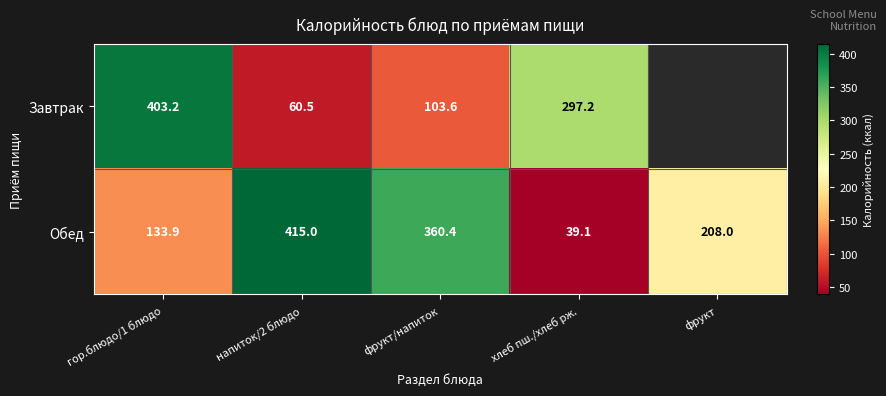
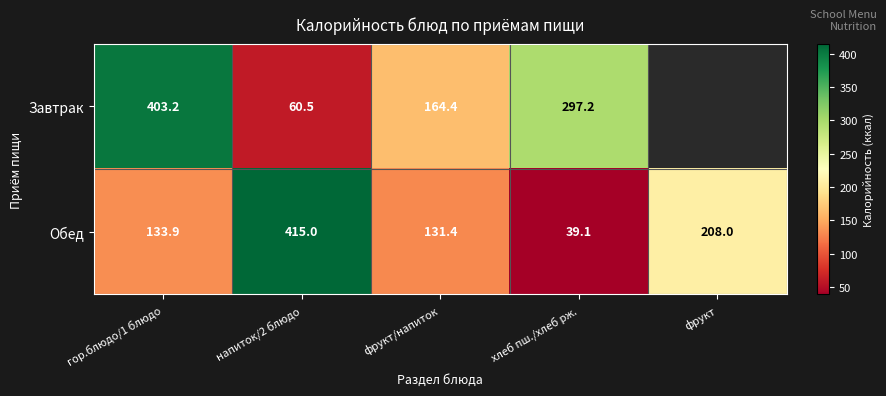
  {
    "Завтрак": {
      "гор.блюдо/1 блюдо": 403.2,
      "напиток/2 блюдо": 60.5,
-     "фрукт/напиток": 103.6,
+     "фрукт/напиток": 164.4,
      "хлеб пш./хлеб рж.": 297.2
    },
    "Обед": {
      "гор.блюдо/1 блюдо": 133.9,
      "напиток/2 блюдо": 415.0,
-     "фрукт/напиток": 360.4,
+     "фрукт/напиток": 131.4,
      "хлеб пш./хлеб рж.": 39.1,
      "фрукт": 208.0
    }
  }
